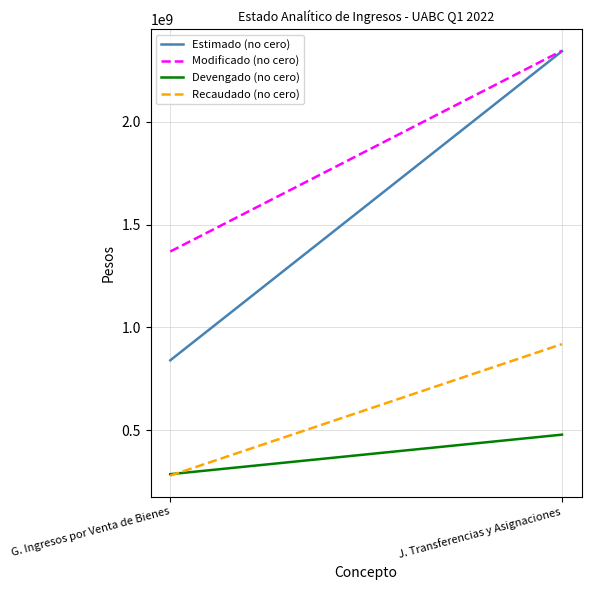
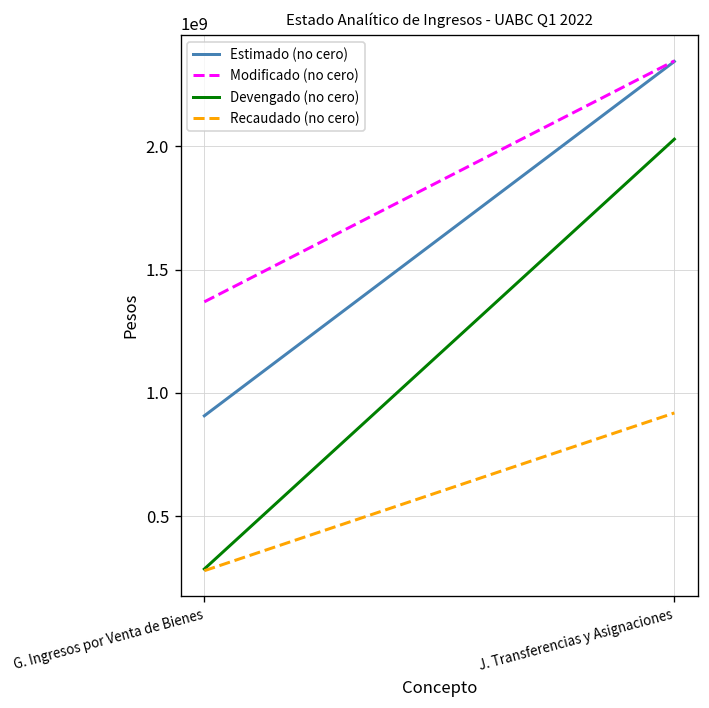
  {
    "Estimado (no cero)": {
-     "G. Ingresos por Venta de Bienes": 840000000
+     "G. Ingresos por Venta de Bienes": 910000000
    },
    "Modificado (no cero)": {
      "G. Ingresos por Venta de Bienes": 1370000000
    },
    "Devengado (no cero)": {
-     "J. Transferencias y Asignaciones": 480000000
+     "J. Transferencias y Asignaciones": 2030000000
    },
    "Recaudado (no cero)": {
      "J. Transferencias y Asignaciones": 920000000
    }
  }
